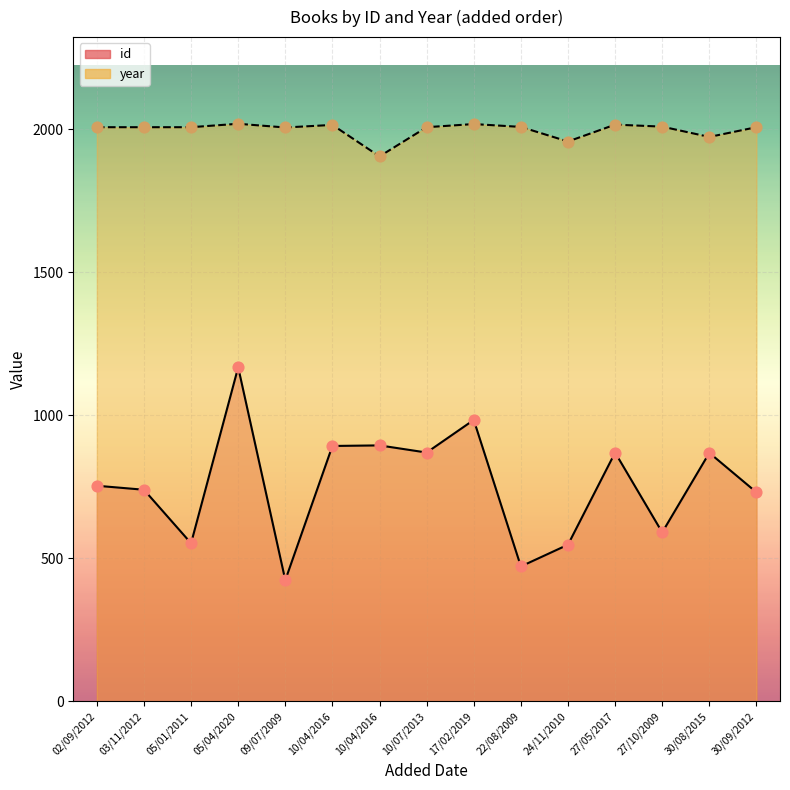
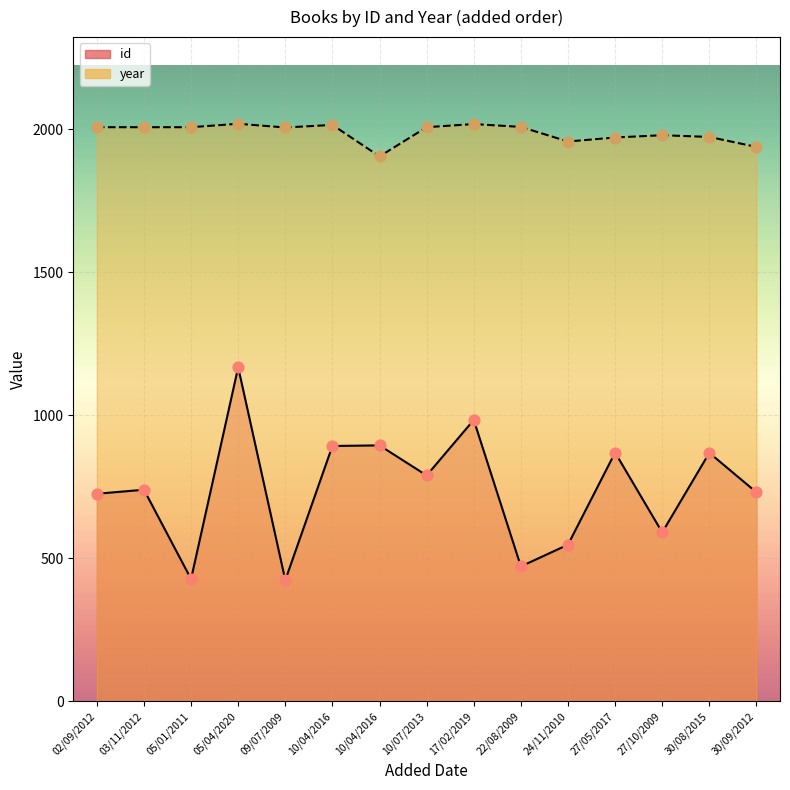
  {
    "id": {
-     "02/09/2012": 750,
+     "02/09/2012": 730,
      "03/11/2012": 740,
-     "05/01/2011": 550,
+     "05/01/2011": 430,
      "05/04/2020": 1170,
      "09/07/2009": 420,
-     "10/07/2013": 870,
+     "10/07/2013": 790,
      "17/02/2019": 980,
      "22/08/2009": 470,
      "24/11/2010": 550,
      "27/05/2017": 870,
      "27/10/2009": 590,
      "30/08/2015": 870,
      "30/09/2012": 730
    },
    "year": {
      "02/09/2012": 2010,
      "03/11/2012": 2010,
      "05/01/2011": 2010,
      "05/04/2020": 2020,
      "09/07/2009": 2010,
      "10/07/2013": 2010,
      "17/02/2019": 2020,
      "22/08/2009": 2010,
      "24/11/2010": 1960,
-     "27/05/2017": 2020,
-     "27/10/2009": 2010,
+     "27/05/2017": 1970,
+     "27/10/2009": 1980,
      "30/08/2015": 1970,
-     "30/09/2012": 2010
+     "30/09/2012": 1940
    }
  }
